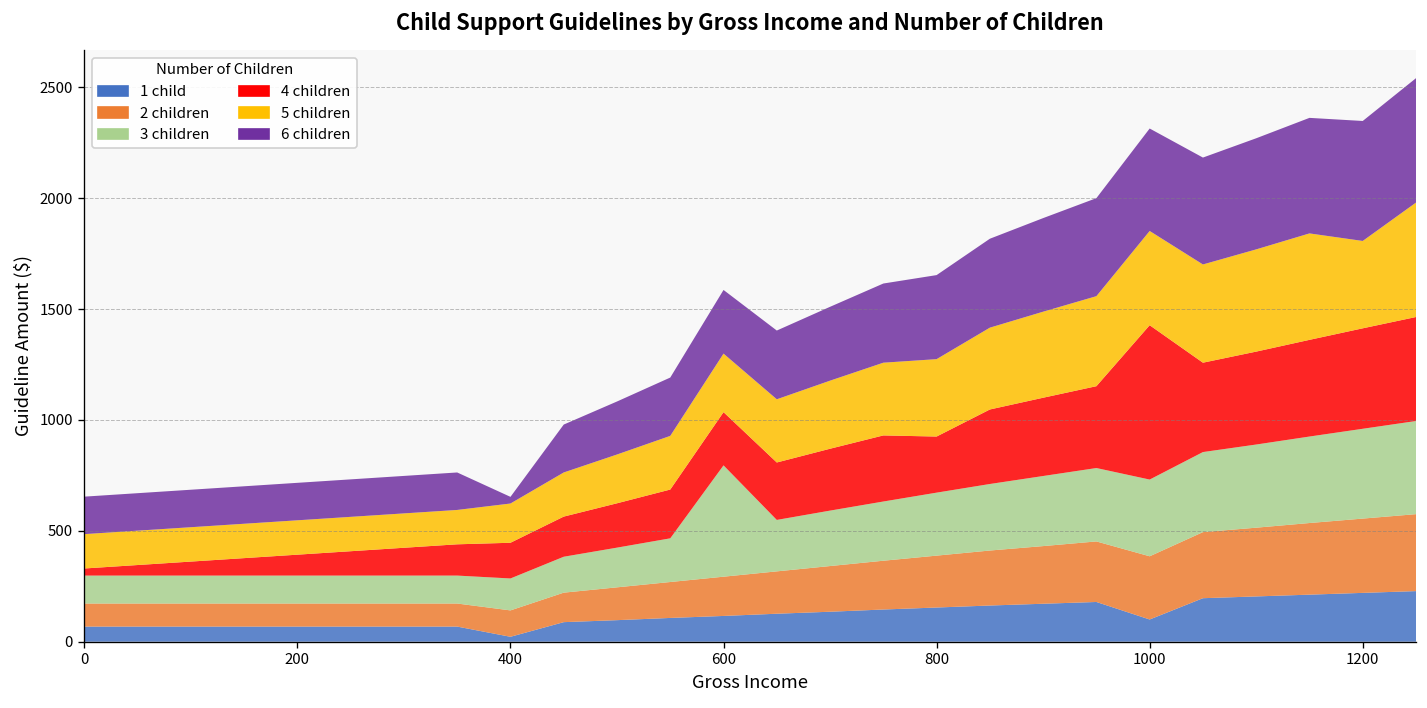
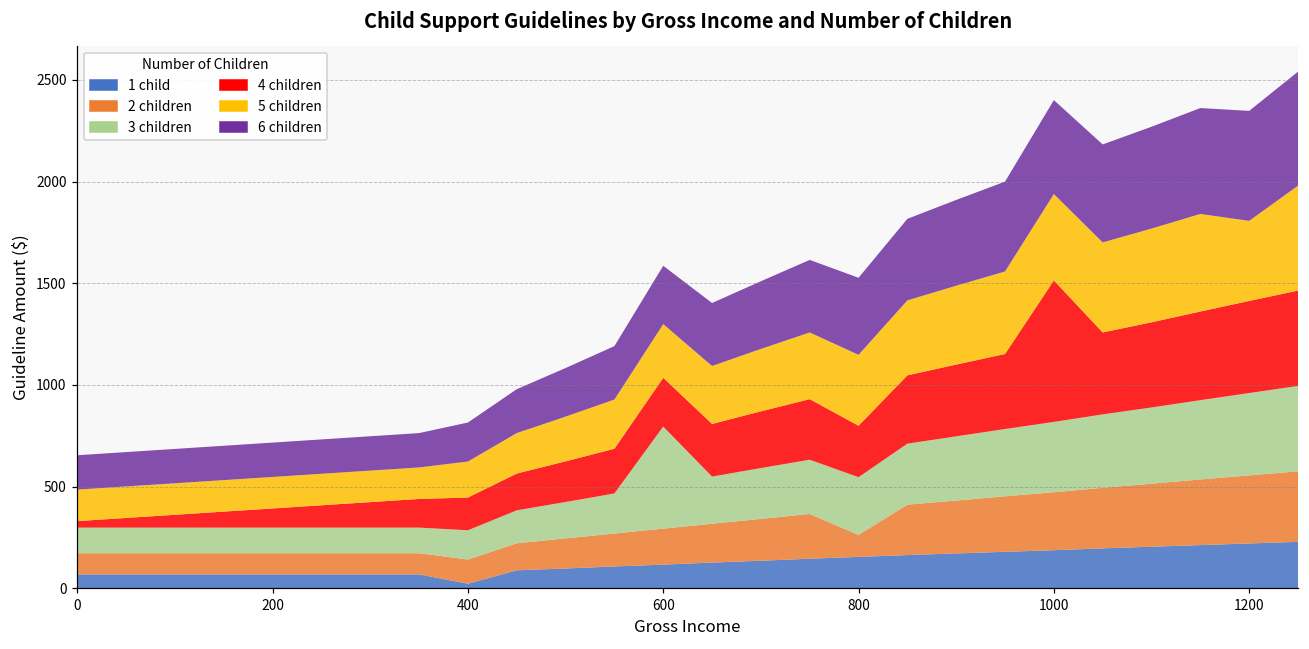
  {
    "1 child": {
      "0": 70,
      "400": 20,
      "600": 120,
      "800": 150,
-     "1000": 100,
+     "1000": 190,
      "1200": 220
    },
    "2 children": {
      "0": 100,
      "400": 120,
      "600": 180,
-     "800": 230,
+     "800": 110,
      "1000": 290,
      "1200": 340
    },
    "3 children": {
      "0": 130,
      "400": 140,
      "600": 500,
      "800": 280,
      "1000": 350,
      "1200": 410
    },
    "4 children": {
      "0": 30,
      "400": 160,
      "600": 240,
      "800": 250,
      "1000": 700,
      "1200": 450
    },
    "5 children": {
      "0": 160,
      "400": 180,
      "600": 260,
      "800": 350,
      "1000": 430,
      "1200": 390
    },
    "6 children": {
      "0": 170,
-     "400": 30,
+     "400": 190,
      "600": 290,
      "800": 380,
      "1000": 460,
      "1200": 540
    }
  }
